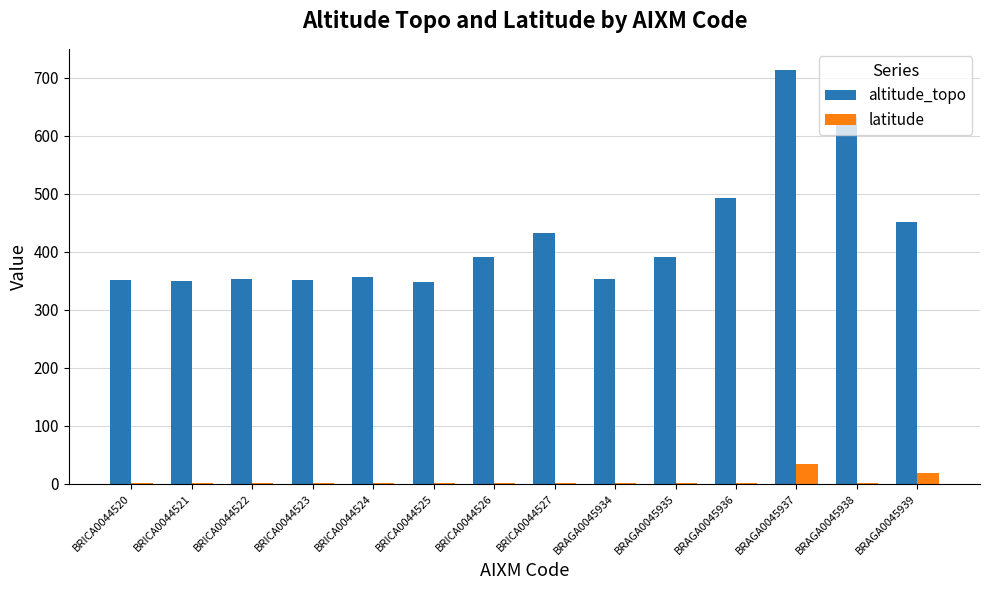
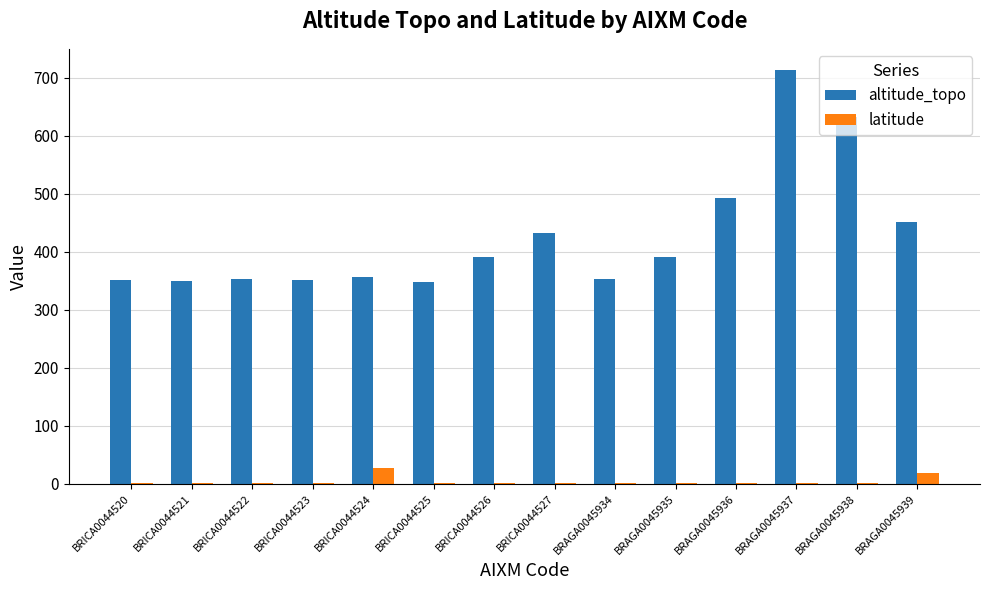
  {
    "altitude_topo": {
      "BRICA0044520": 350,
      "BRICA0044521": 350,
      "BRICA0044522": 350,
      "BRICA0044523": 350,
      "BRICA0044524": 360,
      "BRICA0044525": 350,
      "BRICA0044526": 390,
      "BRICA0044527": 430,
      "BRAGA0045934": 350,
      "BRAGA0045935": 390,
      "BRAGA0045936": 490,
      "BRAGA0045937": 710,
      "BRAGA0045939": 450
    },
    "latitude": {
-     "BRICA0044524": 0,
-     "BRAGA0045937": 30,
+     "BRICA0044524": 30,
+     "BRAGA0045937": 0,
      "BRAGA0045939": 20
    }
  }
